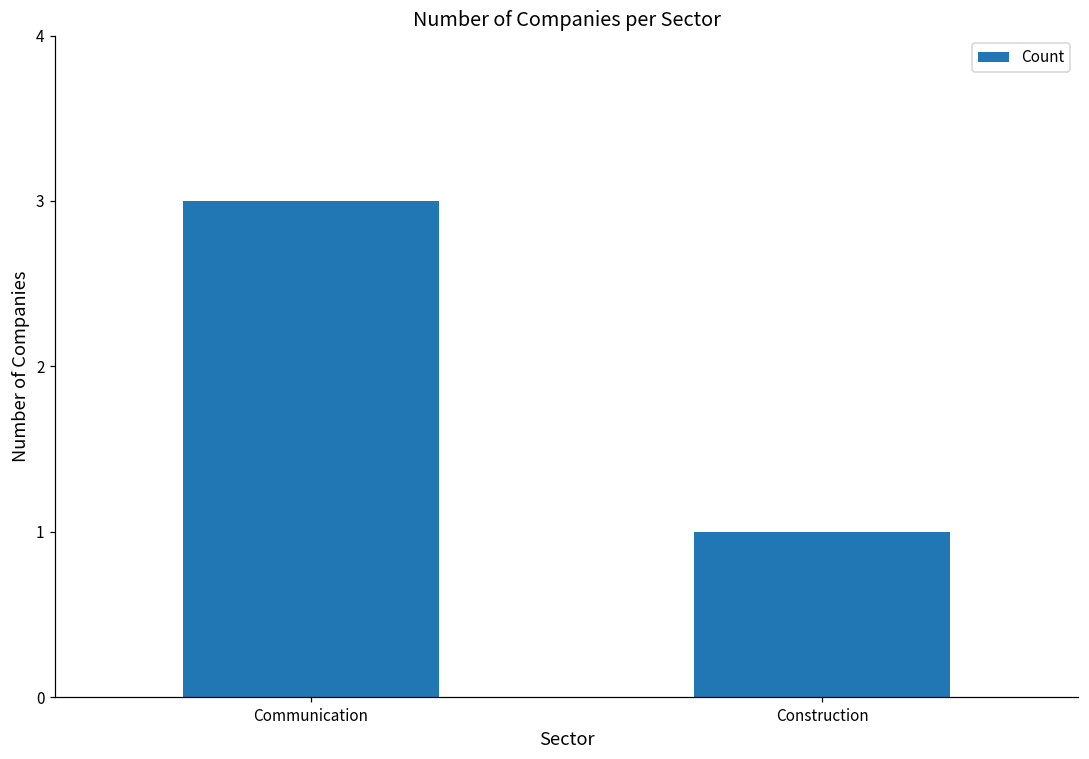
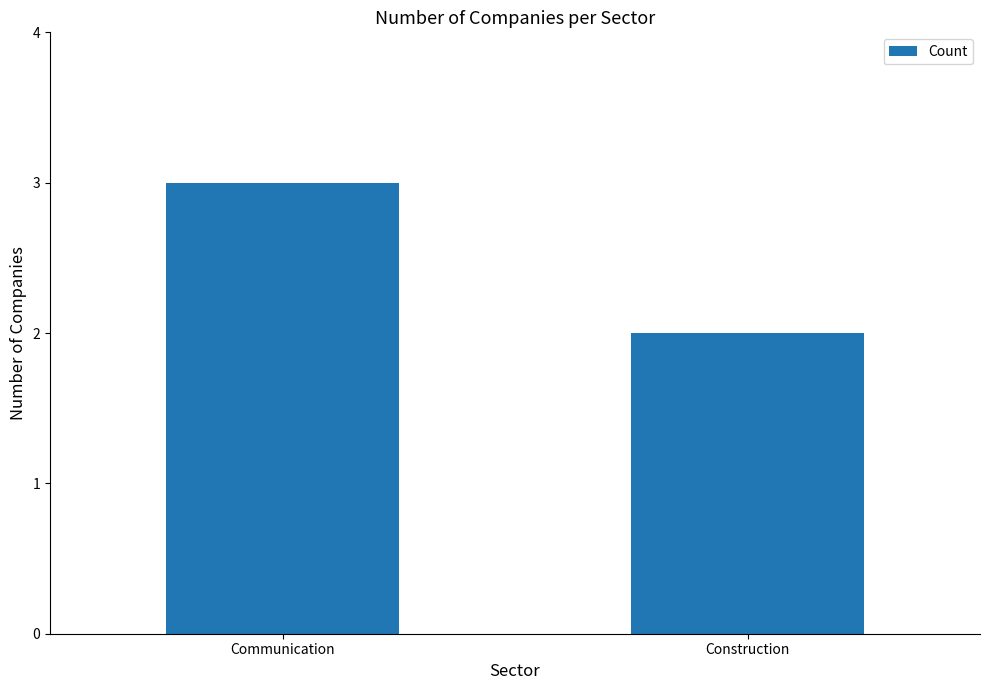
  {
    "Communication": 3,
-   "Construction": 1
+   "Construction": 2
  }
